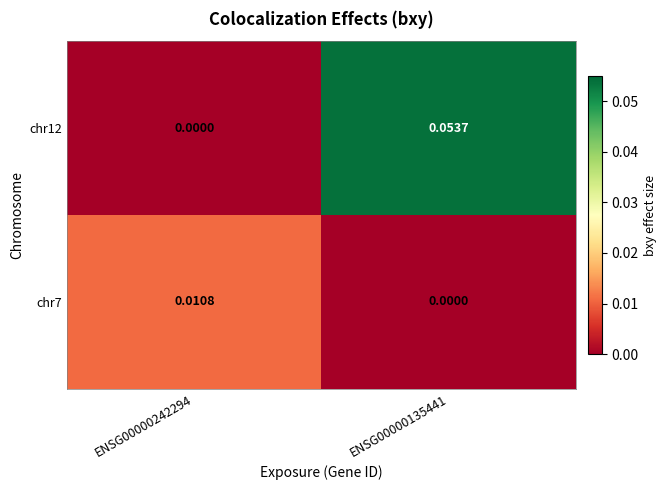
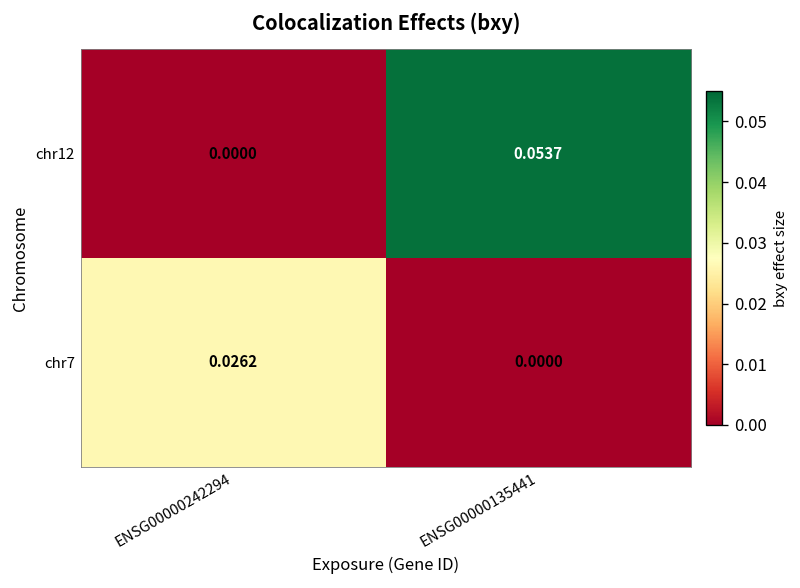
  {
    "chr12": {
      "ENSG00000242294": 0.0000,
      "ENSG00000135441": 0.0537
    },
    "chr7": {
-     "ENSG00000242294": 0.0108,
+     "ENSG00000242294": 0.0262,
      "ENSG00000135441": 0.0000
    }
  }
